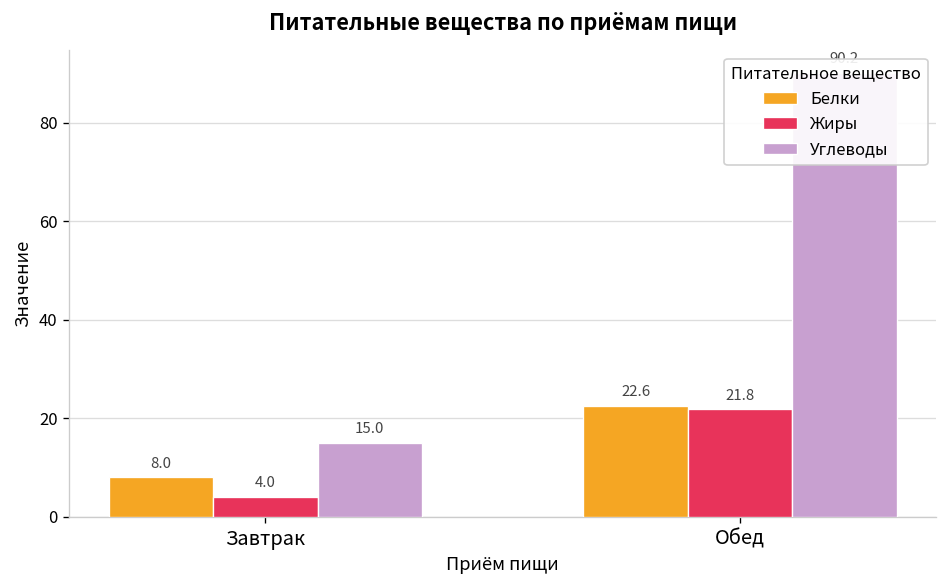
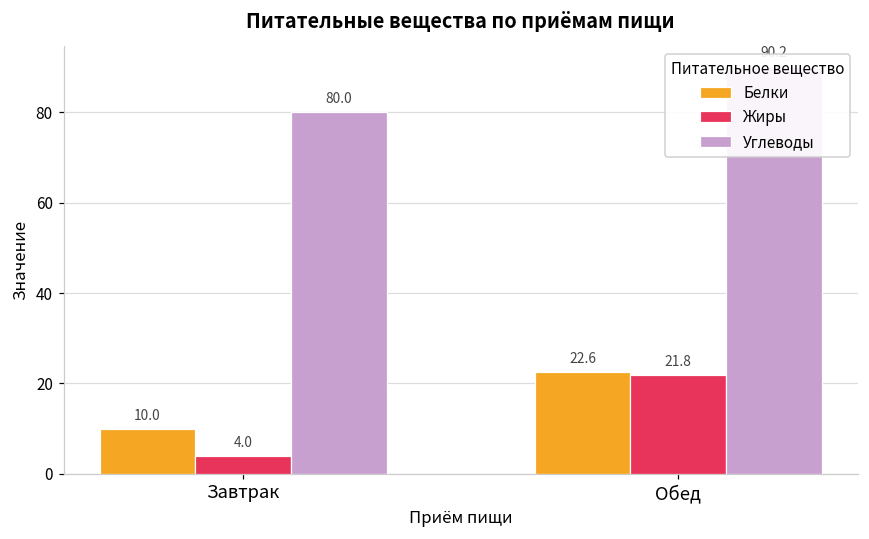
  {
    "Белки": {
-     "Завтрак": 8.0,
+     "Завтрак": 10.0,
      "Обед": 22.6
    },
    "Жиры": {
      "Завтрак": 4.0,
      "Обед": 21.8
    },
    "Углеводы": {
-     "Завтрак": 15.0
+     "Завтрак": 80.0
    }
  }
